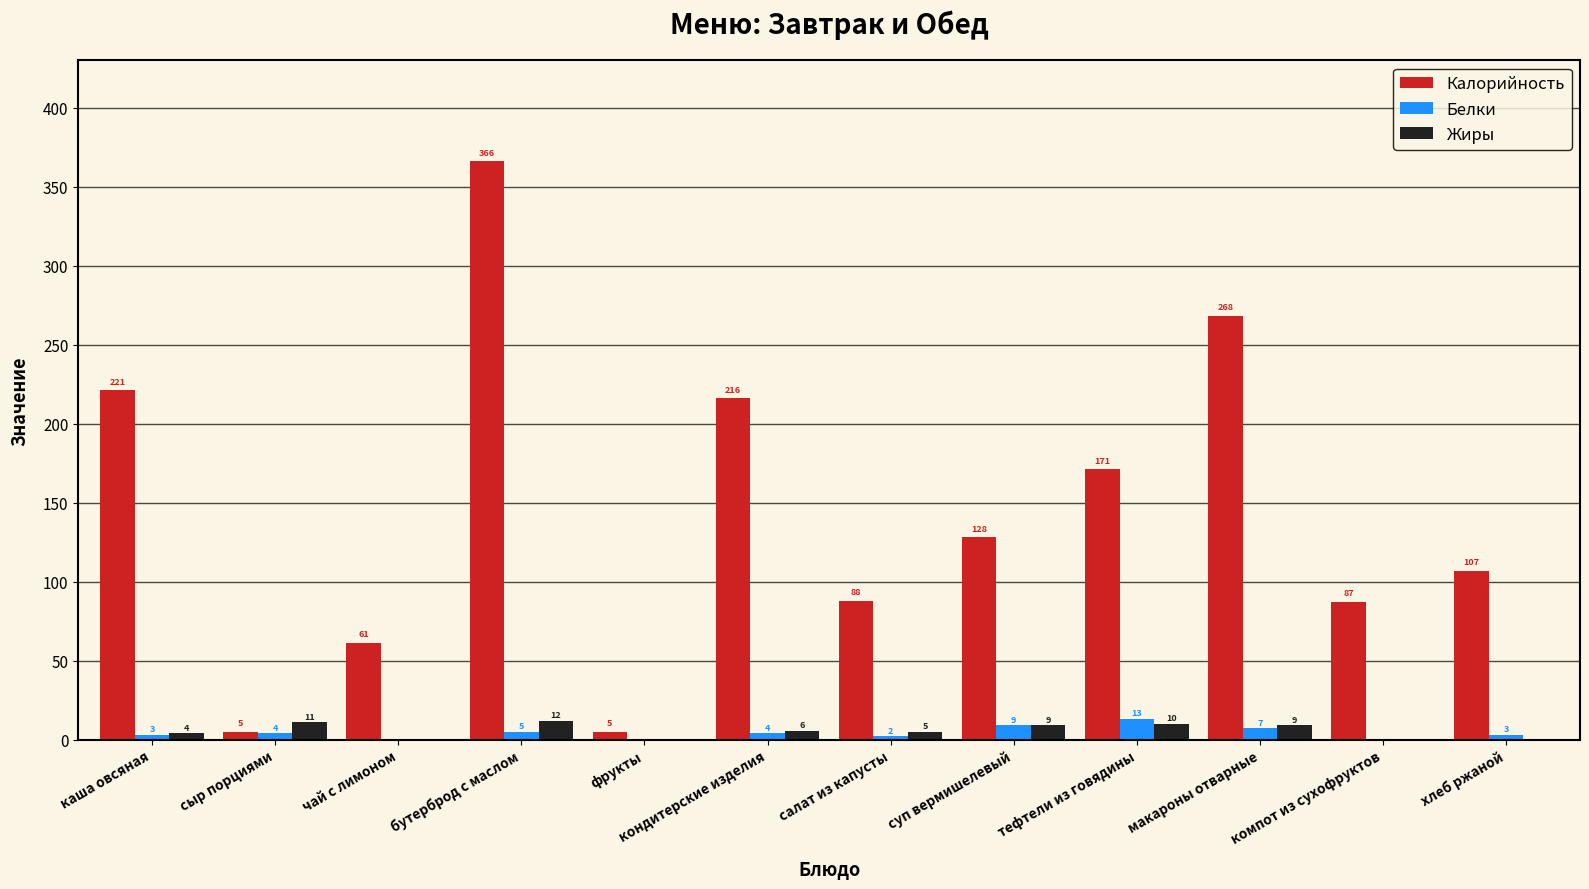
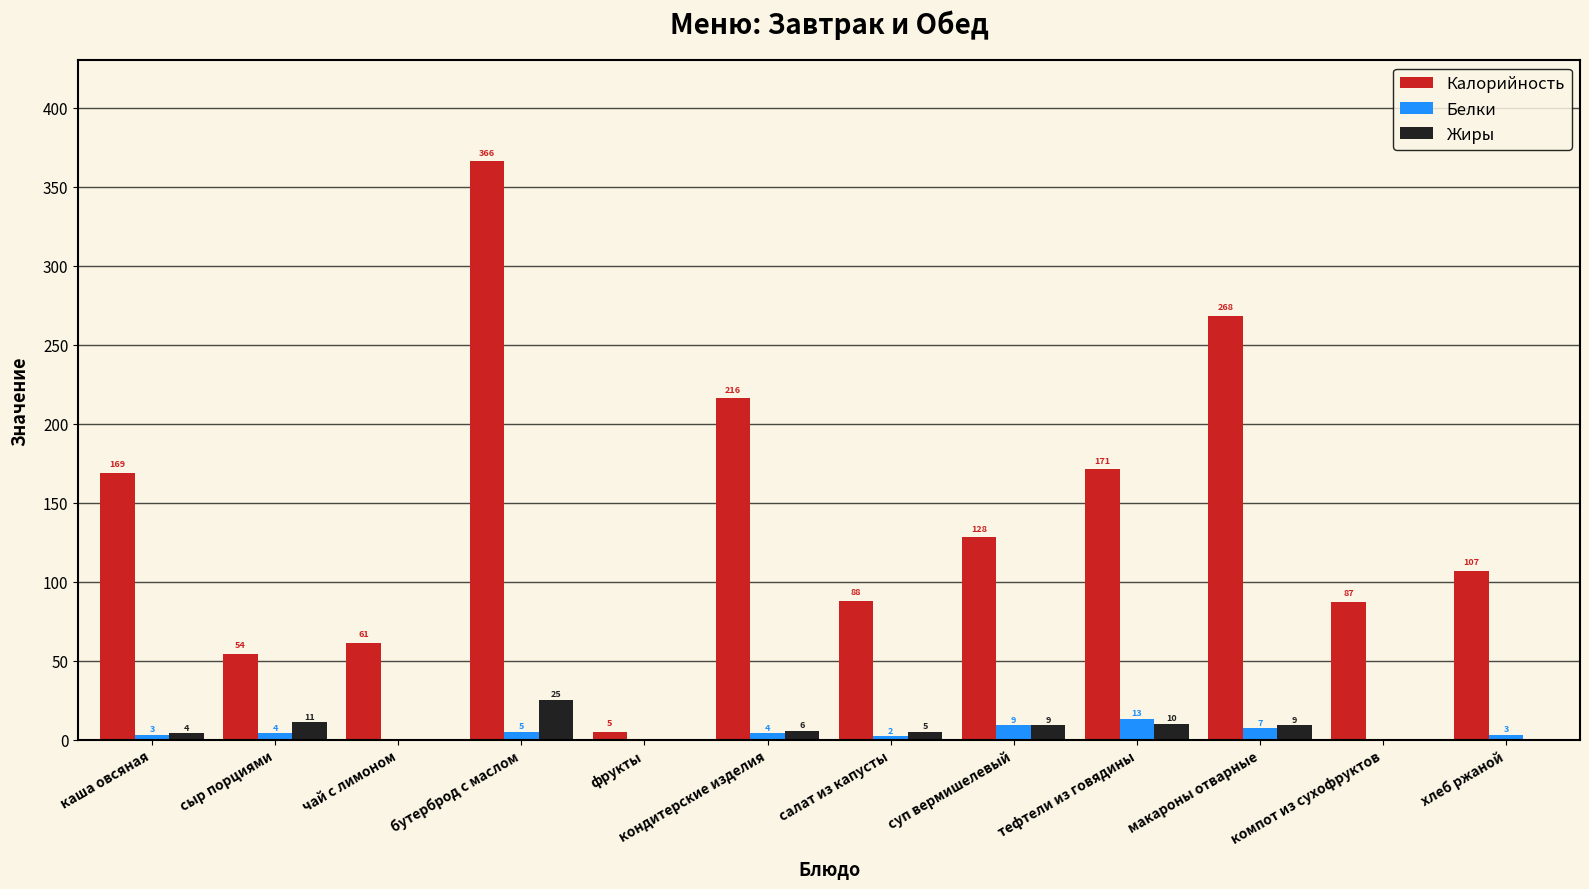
  {
    "Калорийность": {
-     "каша овсяная": 221,
-     "сыр порциями": 5,
+     "каша овсяная": 169,
+     "сыр порциями": 54,
      "чай с лимоном": 61,
      "бутерброд с маслом": 366,
      "фрукты": 5,
      "кондитерские изделия": 216,
      "салат из капусты": 88,
      "суп вермишелевый": 128,
      "тефтели из говядины": 171,
      "макароны отварные": 268,
      "компот из сухофруктов": 87,
      "хлеб ржаной": 107
    },
    "Белки": {
      "каша овсяная": 3,
      "сыр порциями": 4,
      "бутерброд с маслом": 5,
      "кондитерские изделия": 4,
      "салат из капусты": 2,
      "суп вермишелевый": 9,
      "тефтели из говядины": 13,
      "макароны отварные": 7,
      "хлеб ржаной": 3
    },
    "Жиры": {
      "каша овсяная": 4,
      "сыр порциями": 11,
-     "бутерброд с маслом": 12,
+     "бутерброд с маслом": 25,
      "кондитерские изделия": 6,
      "салат из капусты": 5,
      "суп вермишелевый": 9,
      "тефтели из говядины": 10,
      "макароны отварные": 9
    }
  }
